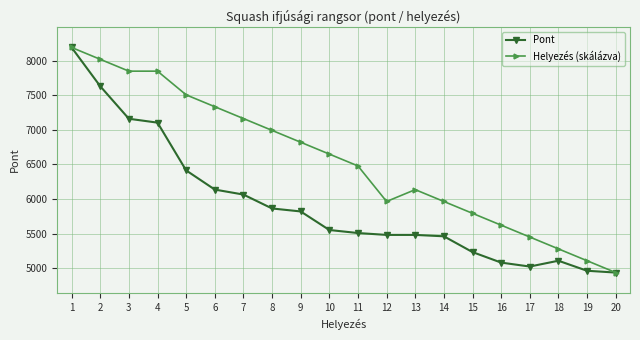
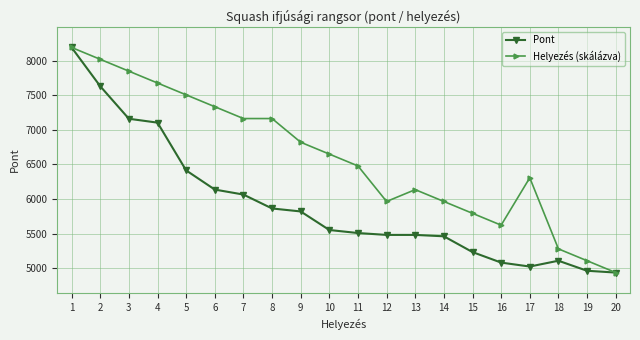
  {
    "Pont": {
      "2": 7600,
      "3": 7200,
      "4": 7100,
      "5": 6400,
      "6": 6100,
      "7": 6100,
      "8": 5900,
      "9": 5800,
      "10": 5600,
      "11": 5500,
      "12": 5500,
      "13": 5500,
      "14": 5500,
      "15": 5200,
      "16": 5100,
      "17": 5000,
      "18": 5100,
      "19": 5000
    },
    "Helyezés (skálázva)": {
      "2": 8000,
      "3": 7800,
-     "4": 7800,
+     "4": 7700,
      "5": 7500,
      "6": 7300,
      "7": 7200,
-     "8": 7000,
+     "8": 7200,
      "9": 6800,
      "10": 6600,
      "11": 6500,
      "12": 6000,
      "13": 6100,
      "14": 6000,
      "15": 5800,
      "16": 5600,
-     "17": 5500,
+     "17": 6300,
      "18": 5300,
      "19": 5100
    }
  }
